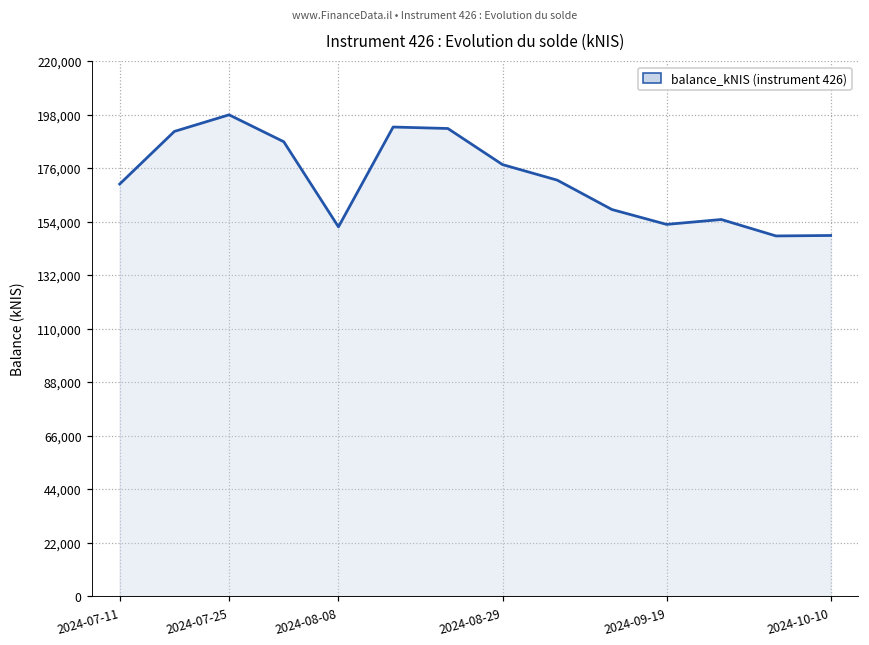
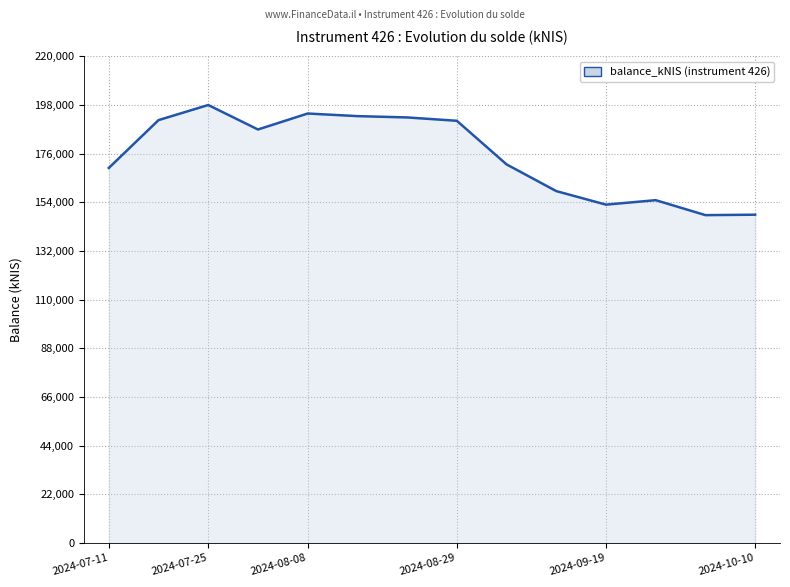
  {
    "2024-07-11": "170,000",
    "2024-07-25": "198,000",
-   "2024-08-08": "152,000",
-   "2024-08-29": "178,000",
+   "2024-08-08": "194,000",
+   "2024-08-29": "191,000",
    "2024-09-19": "153,000",
    "2024-10-10": "148,000"
  }
